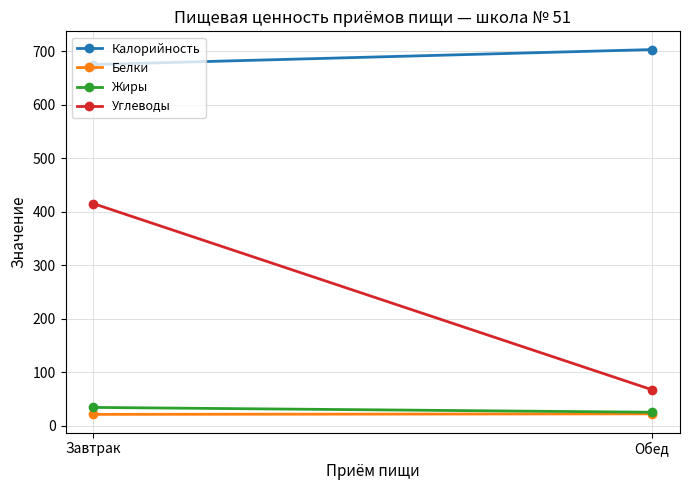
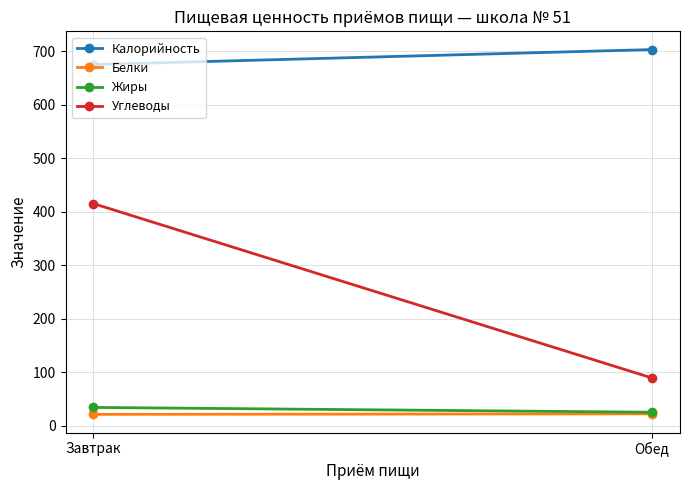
  {
    "Калорийность": {
      "Обед": 700
    },
    "Белки": {
      "Завтрак": 20
    },
    "Жиры": {
      "Завтрак": 30
    },
    "Углеводы": {
      "Завтрак": 420,
-     "Обед": 70
+     "Обед": 90
    }
  }
